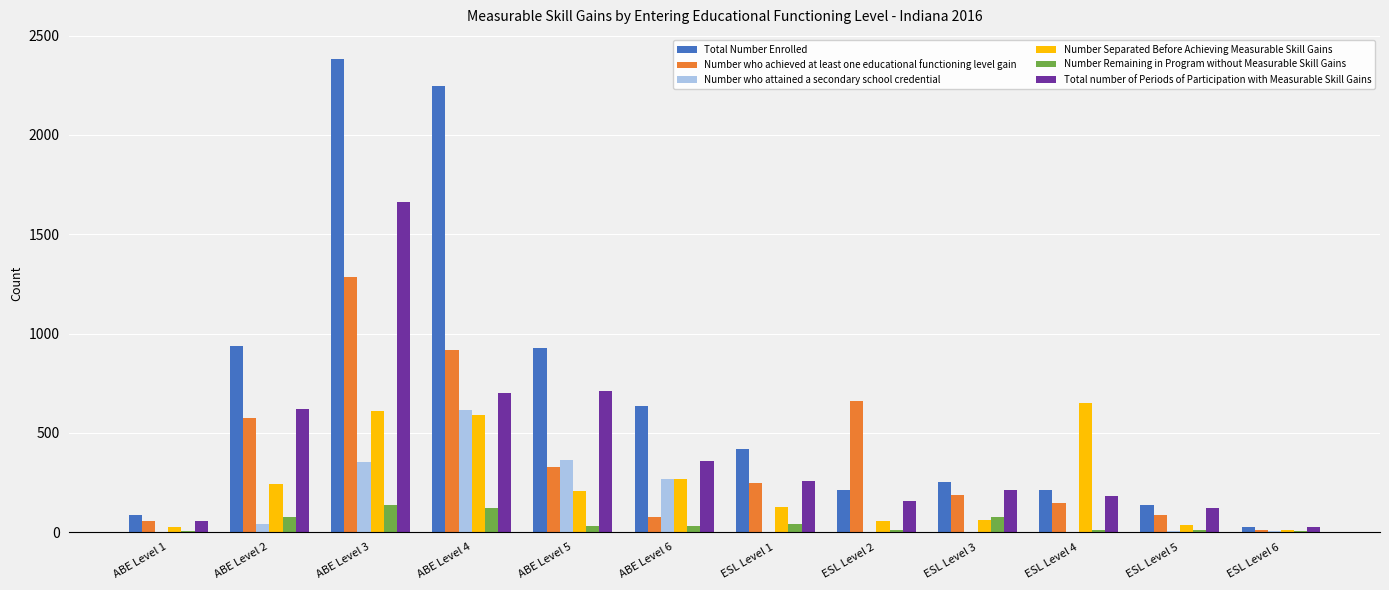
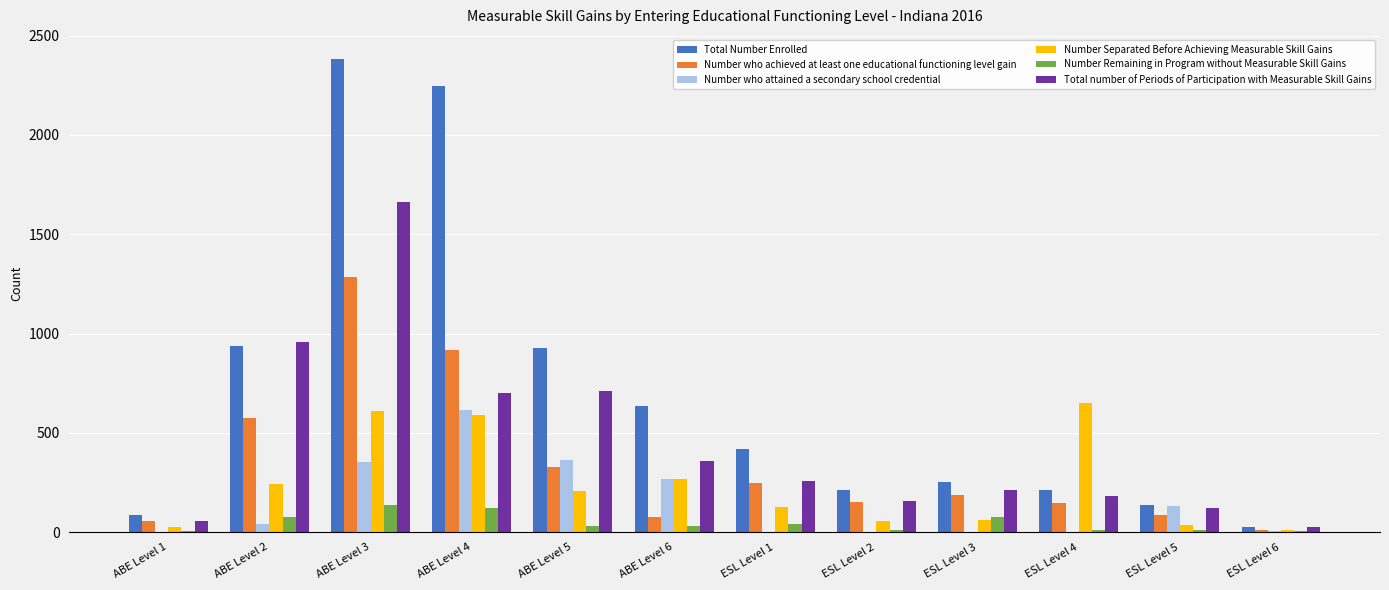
  {
    "Total Number Enrolled": {
      "ABE Level 1": 90,
      "ABE Level 2": 940,
      "ABE Level 3": 2390,
      "ABE Level 4": 2250,
      "ABE Level 5": 930,
      "ABE Level 6": 640,
      "ESL Level 1": 420,
      "ESL Level 2": 210,
      "ESL Level 3": 250,
      "ESL Level 4": 210,
      "ESL Level 5": 140,
      "ESL Level 6": 30
    },
    "Number who achieved at least one educational functioning level gain": {
      "ABE Level 1": 60,
      "ABE Level 2": 580,
      "ABE Level 3": 1280,
      "ABE Level 4": 920,
      "ABE Level 5": 330,
      "ABE Level 6": 80,
      "ESL Level 1": 250,
-     "ESL Level 2": 660,
+     "ESL Level 2": 150,
      "ESL Level 3": 190,
      "ESL Level 4": 150,
      "ESL Level 5": 90
    },
    "Number who attained a secondary school credential": {
      "ABE Level 1": 0,
      "ABE Level 2": 40,
      "ABE Level 3": 350,
      "ABE Level 4": 620,
      "ABE Level 5": 360,
      "ABE Level 6": 270,
      "ESL Level 1": 0,
      "ESL Level 3": 0,
-     "ESL Level 5": 0
+     "ESL Level 5": 130
    },
    "Number Separated Before Achieving Measurable Skill Gains": {
      "ABE Level 1": 20,
      "ABE Level 2": 240,
      "ABE Level 3": 610,
      "ABE Level 4": 590,
      "ABE Level 5": 210,
      "ABE Level 6": 270,
      "ESL Level 1": 130,
      "ESL Level 2": 50,
      "ESL Level 3": 60,
      "ESL Level 4": 650,
      "ESL Level 5": 40
    },
    "Number Remaining in Program without Measurable Skill Gains": {
      "ABE Level 2": 80,
      "ABE Level 3": 140,
      "ABE Level 4": 120,
      "ABE Level 5": 30,
      "ABE Level 6": 30,
      "ESL Level 1": 40,
      "ESL Level 3": 80
    },
    "Total number of Periods of Participation with Measurable Skill Gains": {
      "ABE Level 1": 60,
-     "ABE Level 2": 620,
+     "ABE Level 2": 960,
      "ABE Level 3": 1660,
      "ABE Level 4": 700,
      "ABE Level 5": 710,
      "ABE Level 6": 360,
      "ESL Level 1": 260,
      "ESL Level 2": 160,
      "ESL Level 3": 210,
      "ESL Level 4": 180,
      "ESL Level 5": 120,
      "ESL Level 6": 20
    }
  }
